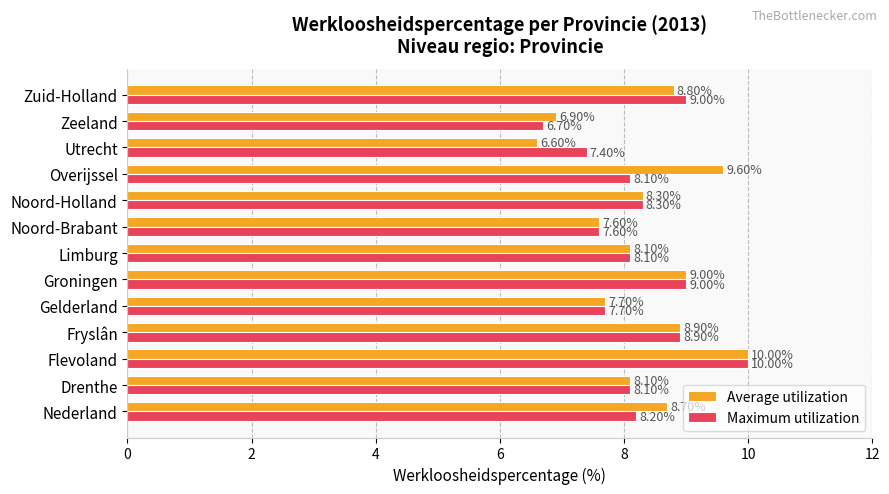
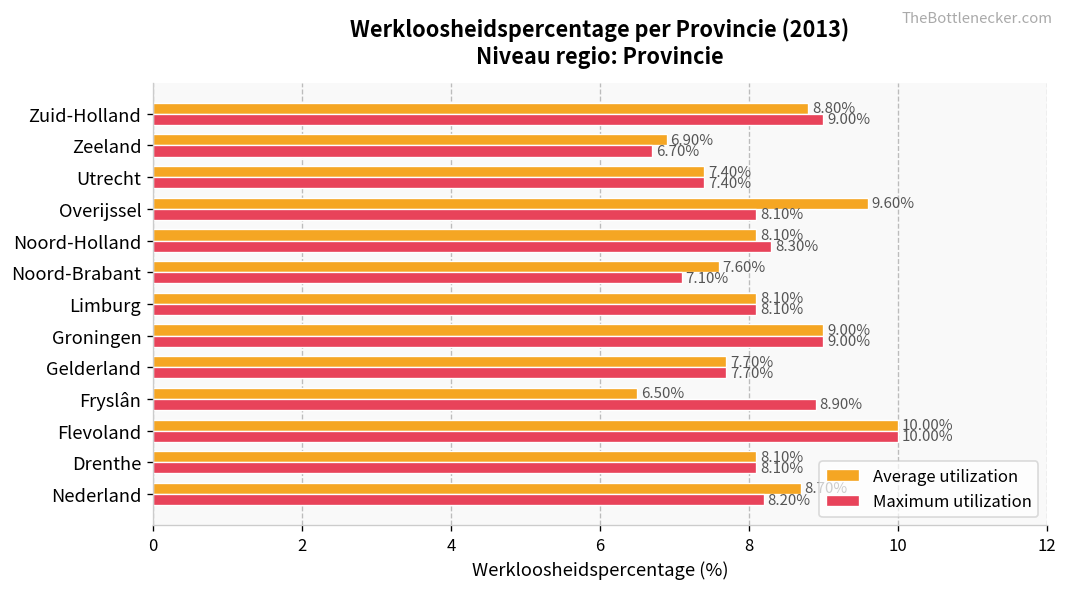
  {
    "Average utilization": {
-     "Utrecht": "6.60%",
+     "Utrecht": "7.40%",
      "Overijssel": "9.60%",
-     "Noord-Holland": "8.30%",
+     "Noord-Holland": "8.10%",
      "Noord-Brabant": "7.60%",
-     "Fryslân": "8.90%"
+     "Fryslân": "6.50%"
    },
    "Maximum utilization": {
      "Overijssel": "8.10%",
-     "Noord-Brabant": "7.60%",
+     "Noord-Brabant": "7.10%",
      "Fryslân": "8.90%",
      "Nederland": "8.20%"
    }
  }
